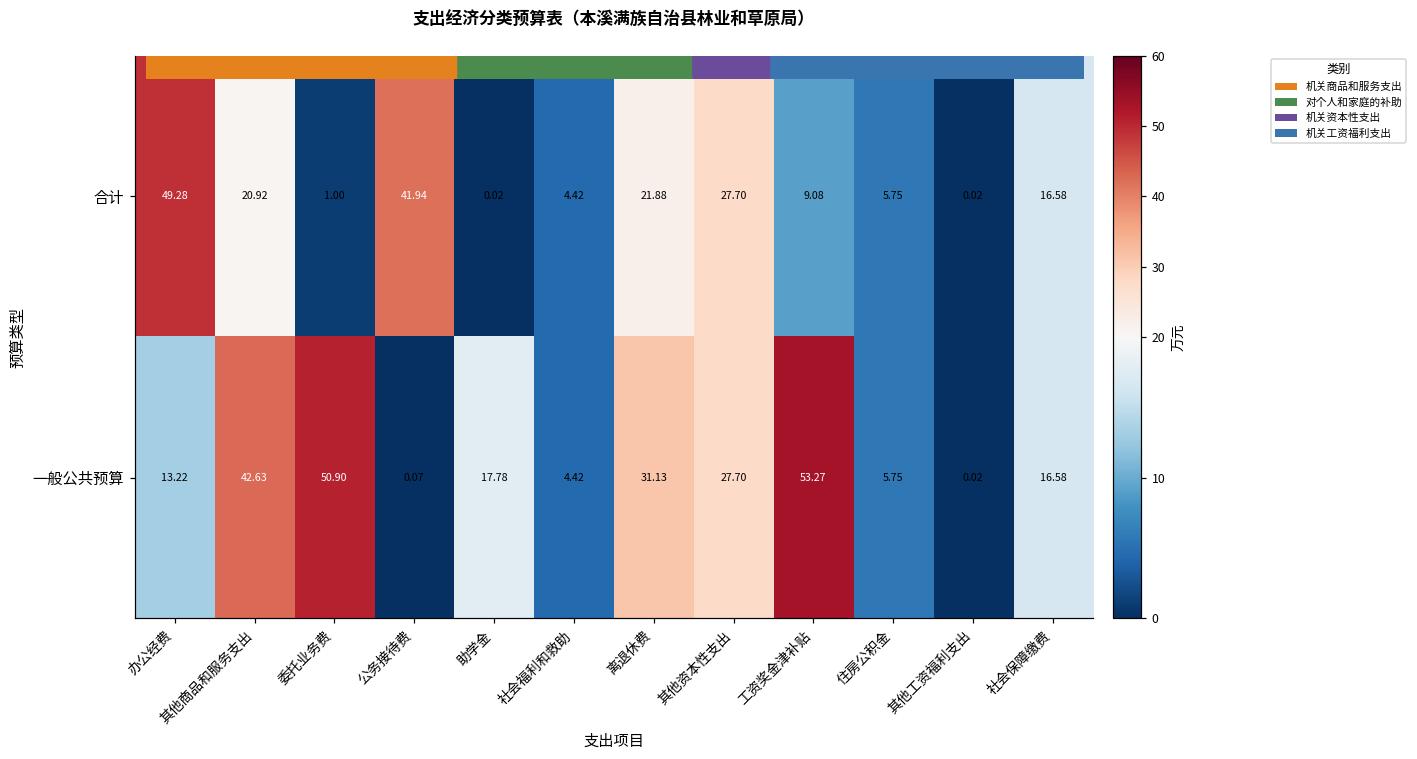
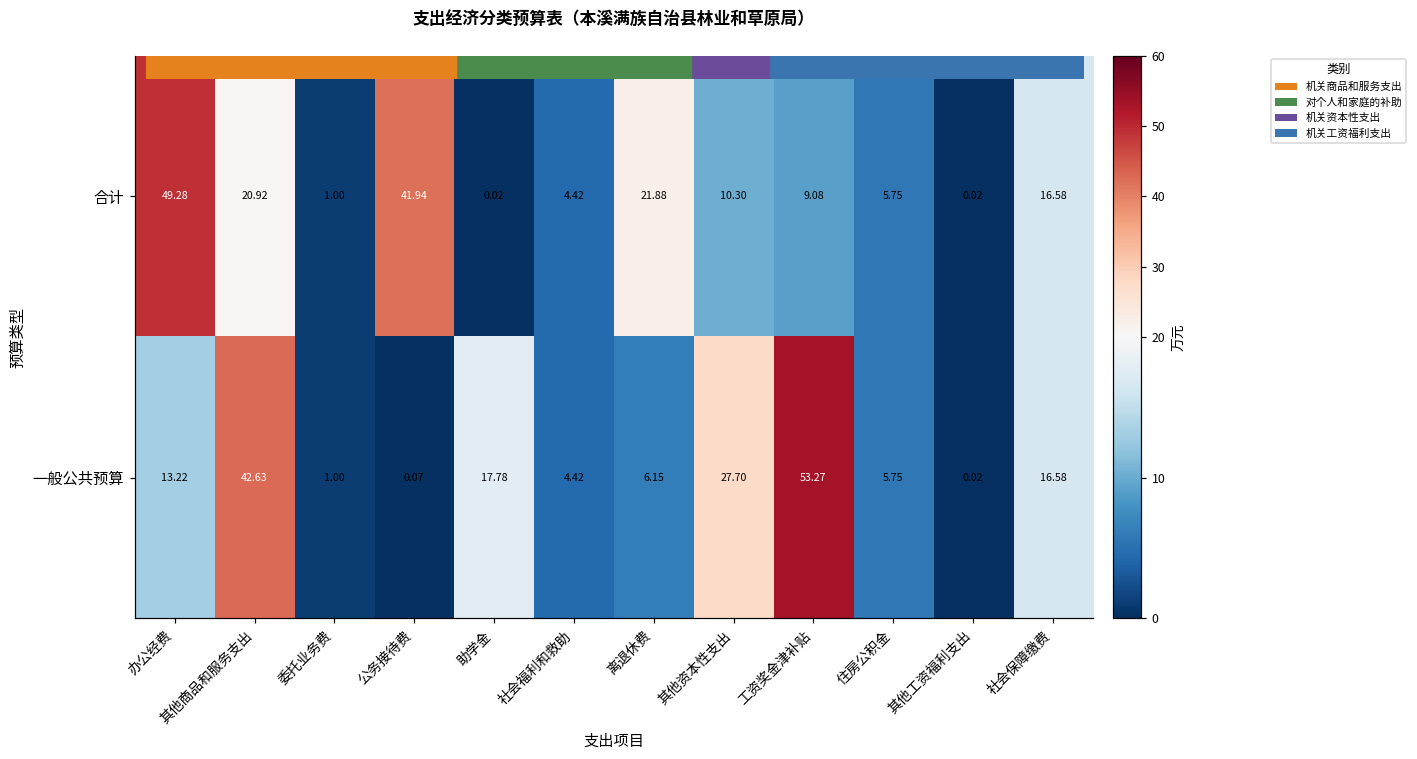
  {
    "合计": {
      "办公经费": 49.28,
      "其他商品和服务支出": 20.92,
      "委托业务费": 1.00,
      "公务接待费": 41.94,
      "助学金": 0.02,
      "社会福利和救助": 4.42,
      "离退休费": 21.88,
-     "其他资本性支出": 27.70,
+     "其他资本性支出": 10.30,
      "工资奖金津补贴": 9.08,
      "住房公积金": 5.75,
      "其他工资福利支出": 0.02,
      "社会保障缴费": 16.58
    },
    "一般公共预算": {
      "办公经费": 13.22,
      "其他商品和服务支出": 42.63,
-     "委托业务费": 50.90,
+     "委托业务费": 1.00,
      "公务接待费": 0.07,
      "助学金": 17.78,
      "社会福利和救助": 4.42,
-     "离退休费": 31.13,
+     "离退休费": 6.15,
      "其他资本性支出": 27.70,
      "工资奖金津补贴": 53.27,
      "住房公积金": 5.75,
      "其他工资福利支出": 0.02,
      "社会保障缴费": 16.58
    }
  }
